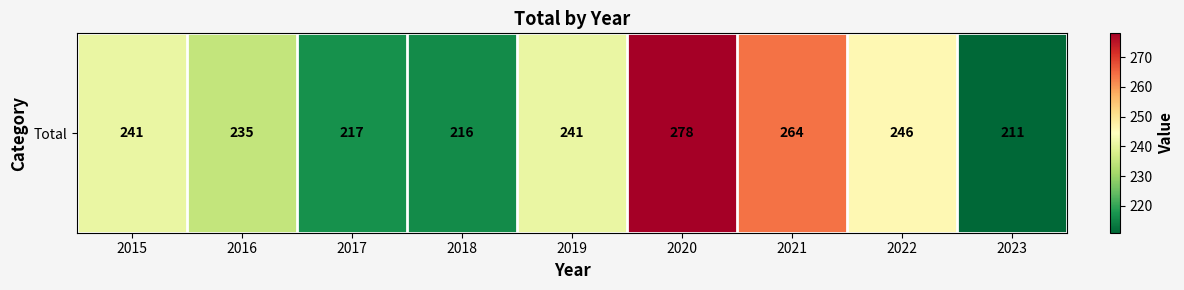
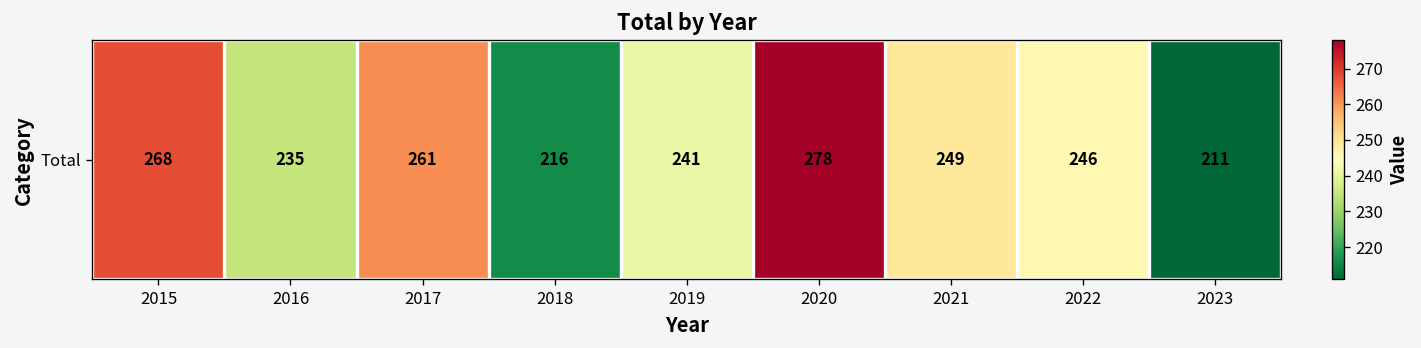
  {
    "Total": {
-     "2015": 241,
+     "2015": 268,
      "2016": 235,
-     "2017": 217,
+     "2017": 261,
      "2018": 216,
      "2019": 241,
      "2020": 278,
-     "2021": 264,
+     "2021": 249,
      "2022": 246,
      "2023": 211
    }
  }
